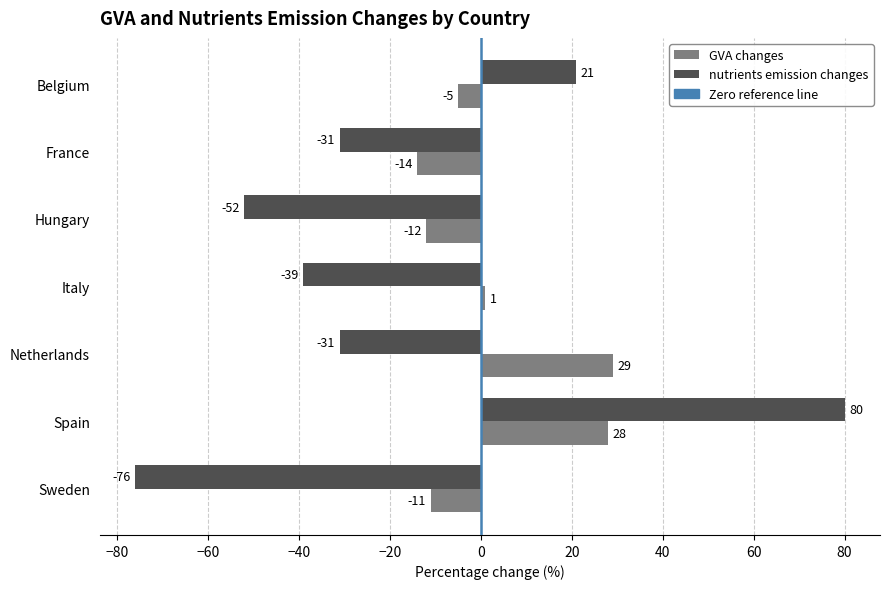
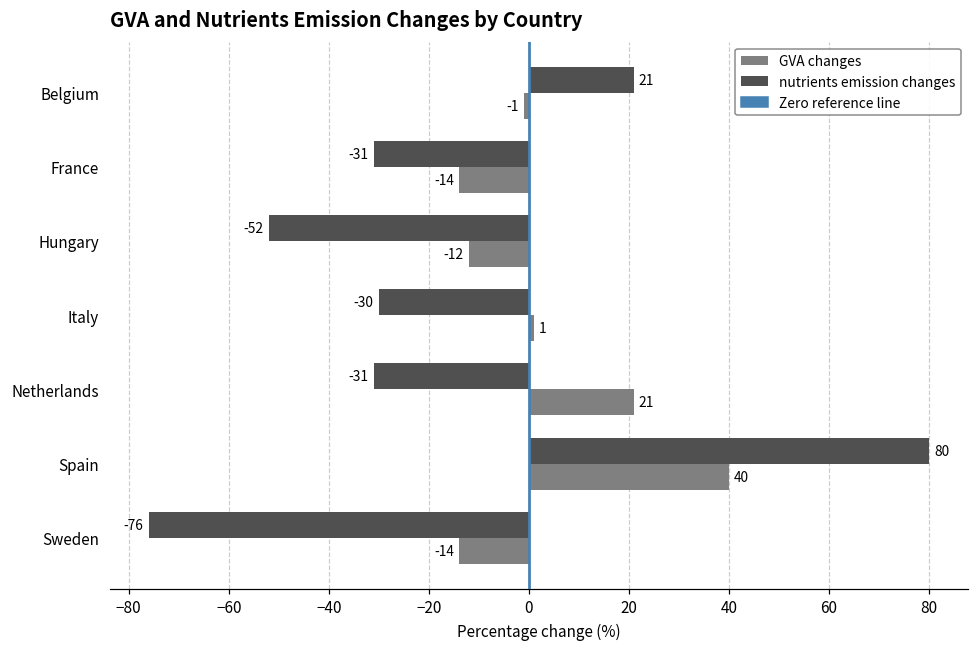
  {
    "GVA changes": {
-     "Belgium": -5,
+     "Belgium": -1,
      "France": -14,
      "Hungary": -12,
      "Italy": 1,
-     "Netherlands": 29,
-     "Spain": 28,
-     "Sweden": -11
+     "Netherlands": 21,
+     "Spain": 40,
+     "Sweden": -14
    },
    "nutrients emission changes": {
      "Belgium": 21,
      "France": -31,
      "Hungary": -52,
-     "Italy": -39,
+     "Italy": -30,
      "Netherlands": -31,
      "Spain": 80,
      "Sweden": -76
    }
  }
